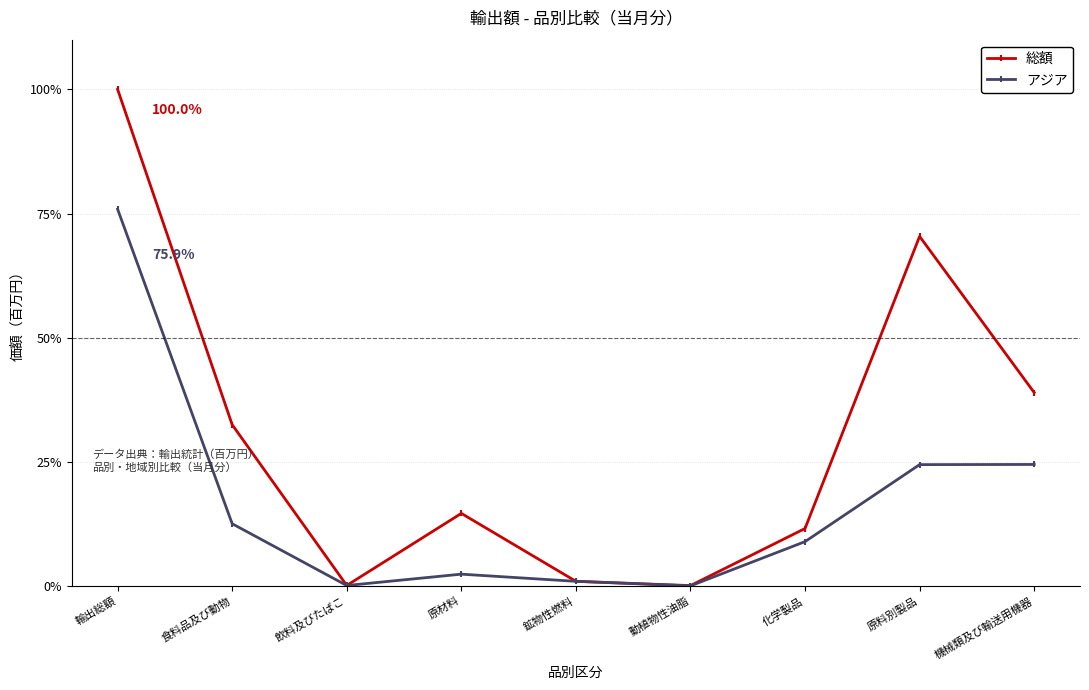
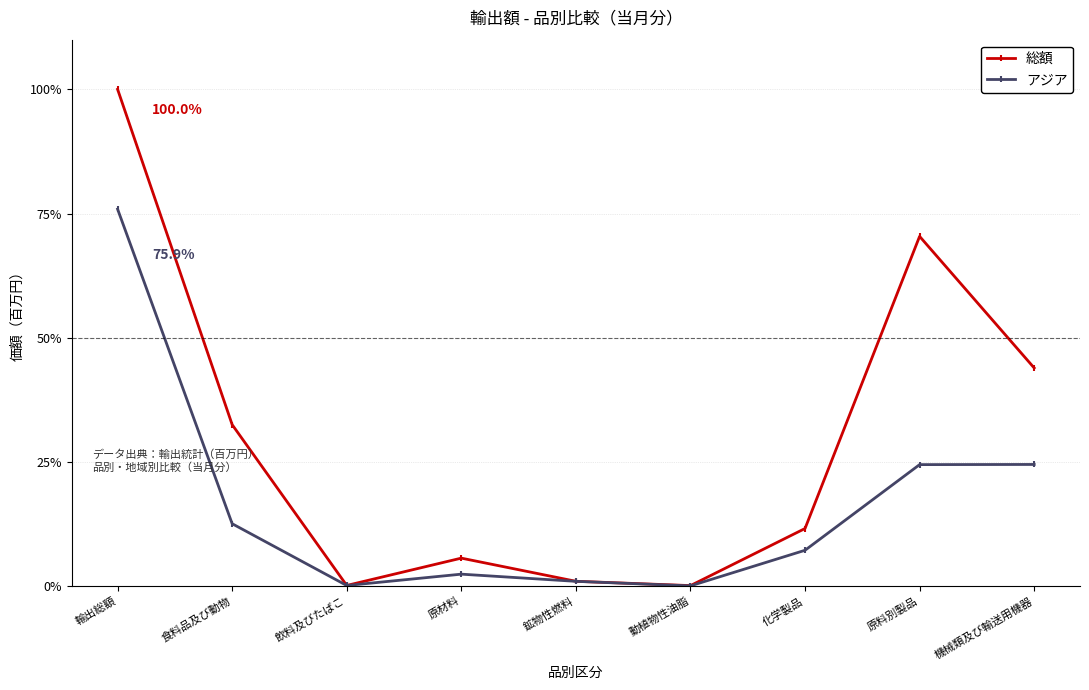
  {
    "総額": {
      "輸出総額": "100%",
      "食料品及び動物": "32%",
-     "原材料": "15%",
+     "原材料": "6%",
      "化学製品": "12%",
      "原料別製品": "70%",
-     "機械類及び輸送用機器": "39%"
+     "機械類及び輸送用機器": "44%"
    },
    "アジア": {
      "輸出総額": "76%",
      "食料品及び動物": "13%",
      "原材料": "2%",
-     "化学製品": "9%",
+     "化学製品": "7%",
      "原料別製品": "24%",
      "機械類及び輸送用機器": "24%"
    }
  }
